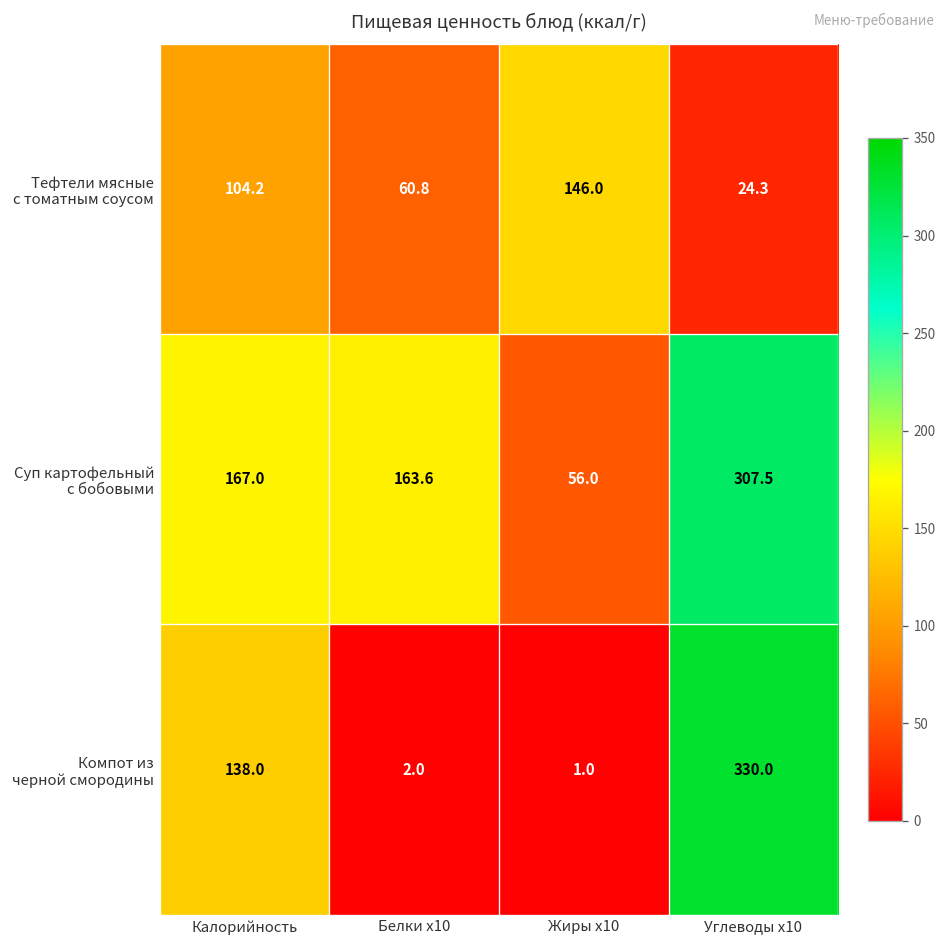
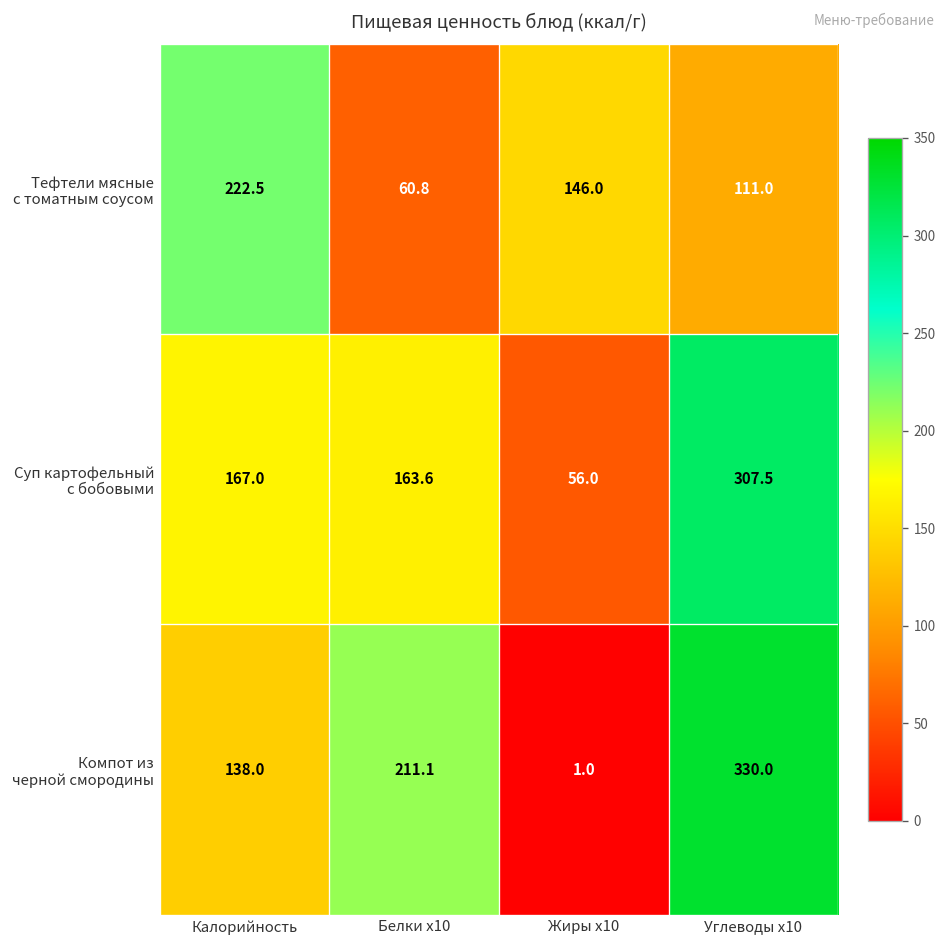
  {
    "Тефтели мясные с томатным соусом": {
-     "Калорийность": 104.2,
+     "Калорийность": 222.5,
      "Белки x10": 60.8,
      "Жиры x10": 146.0,
-     "Углеводы x10": 24.3
+     "Углеводы x10": 111.0
    },
    "Суп картофельный с бобовыми": {
      "Калорийность": 167.0,
      "Белки x10": 163.6,
      "Жиры x10": 56.0,
      "Углеводы x10": 307.5
    },
    "Компот из черной смородины": {
      "Калорийность": 138.0,
-     "Белки x10": 2.0,
+     "Белки x10": 211.1,
      "Жиры x10": 1.0,
      "Углеводы x10": 330.0
    }
  }
